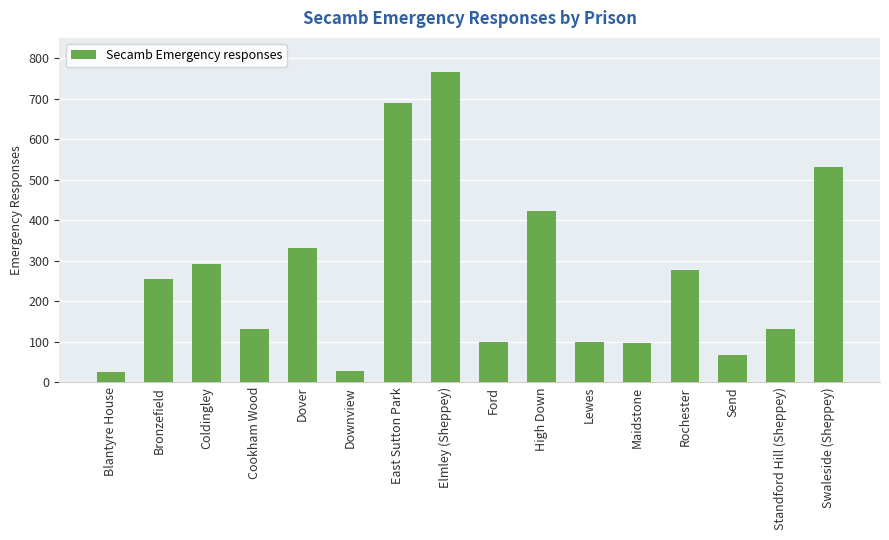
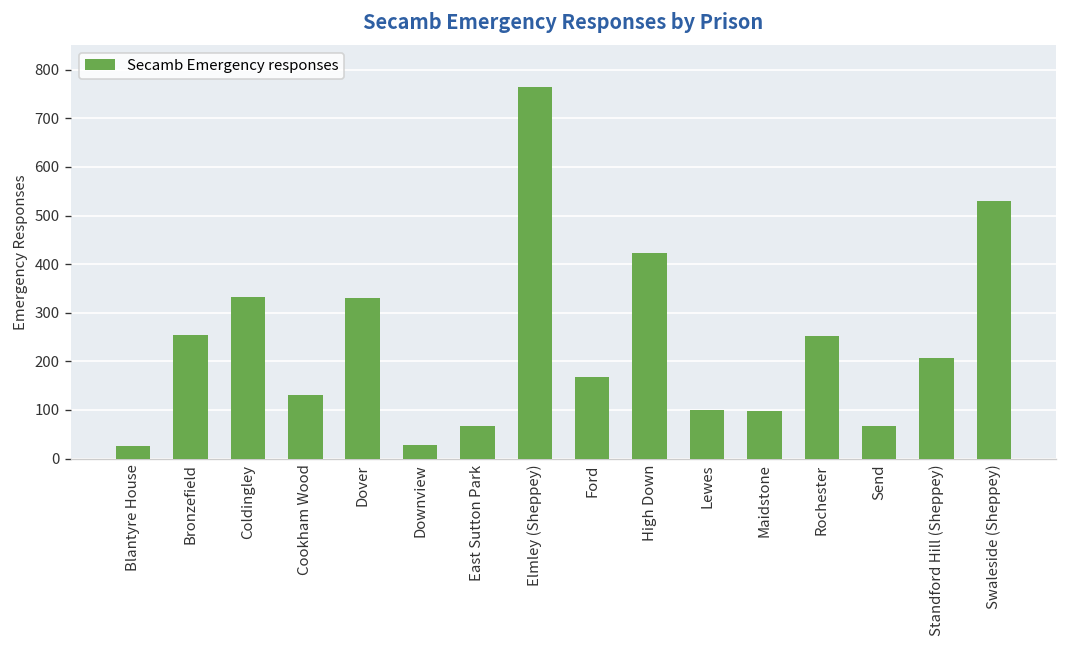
  {
    "Blantyre House": 30,
    "Bronzefield": 260,
-   "Coldingley": 290,
+   "Coldingley": 330,
    "Cookham Wood": 130,
    "Dover": 330,
    "Downview": 30,
-   "East Sutton Park": 690,
+   "East Sutton Park": 70,
    "Elmley (Sheppey)": 770,
-   "Ford": 100,
+   "Ford": 170,
    "High Down": 420,
    "Lewes": 100,
    "Maidstone": 100,
-   "Rochester": 280,
+   "Rochester": 250,
    "Send": 70,
-   "Standford Hill (Sheppey)": 130,
+   "Standford Hill (Sheppey)": 210,
    "Swaleside (Sheppey)": 530
  }
